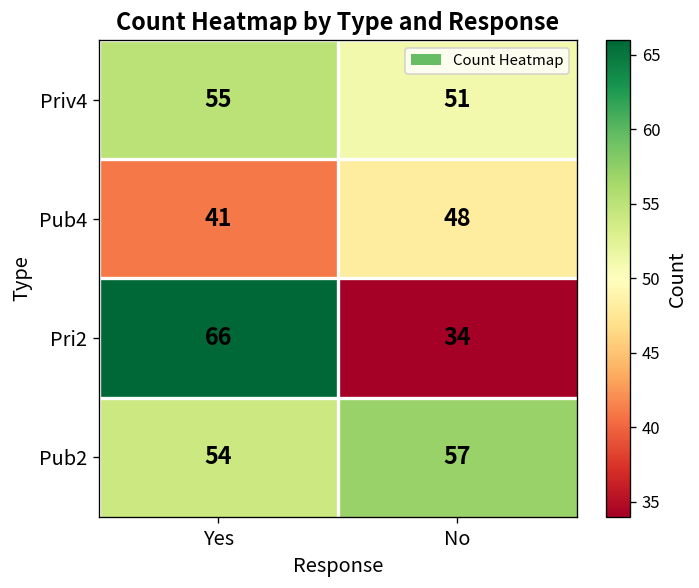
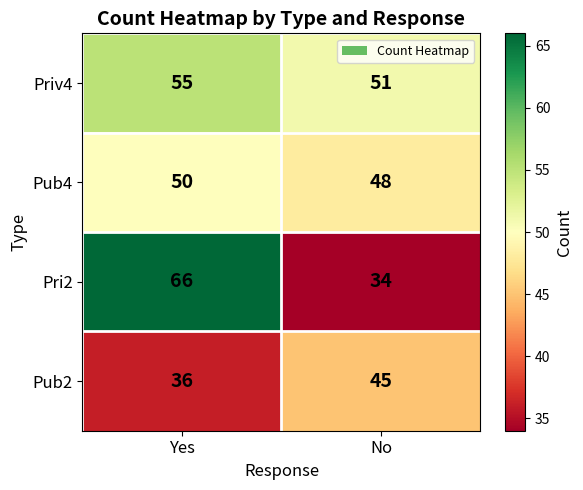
  {
    "Priv4": {
      "Yes": 55,
      "No": 51
    },
    "Pub4": {
-     "Yes": 41,
+     "Yes": 50,
      "No": 48
    },
    "Pri2": {
      "Yes": 66,
      "No": 34
    },
    "Pub2": {
-     "Yes": 54,
-     "No": 57
+     "Yes": 36,
+     "No": 45
    }
  }
